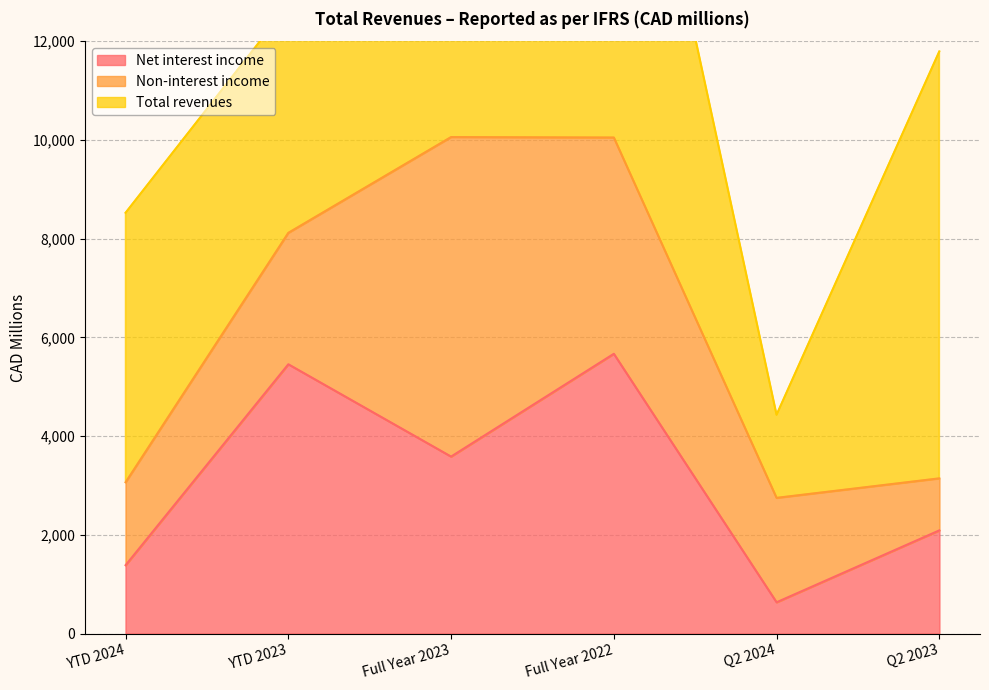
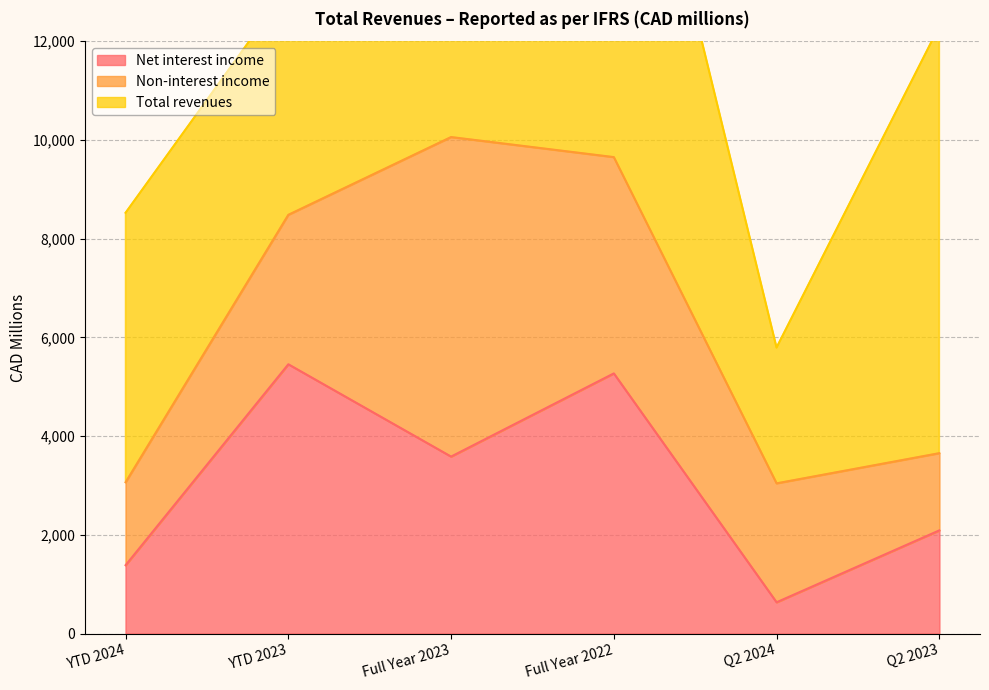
  {
    "Net interest income": {
      "YTD 2024": "1,400",
      "YTD 2023": "5,500",
      "Full Year 2023": "3,600",
-     "Full Year 2022": "5,700",
+     "Full Year 2022": "5,300",
      "Q2 2024": "600",
      "Q2 2023": "2,100"
    },
    "Non-interest income": {
      "YTD 2024": "1,700",
-     "YTD 2023": "2,700",
+     "YTD 2023": "3,000",
      "Full Year 2023": "6,500",
      "Full Year 2022": "4,400",
-     "Q2 2024": "2,100",
-     "Q2 2023": "1,100"
+     "Q2 2024": "2,400",
+     "Q2 2023": "1,600"
    },
    "Total revenues": {
      "YTD 2024": "5,500",
-     "Q2 2024": "1,700"
+     "Q2 2024": "2,800"
    }
  }
